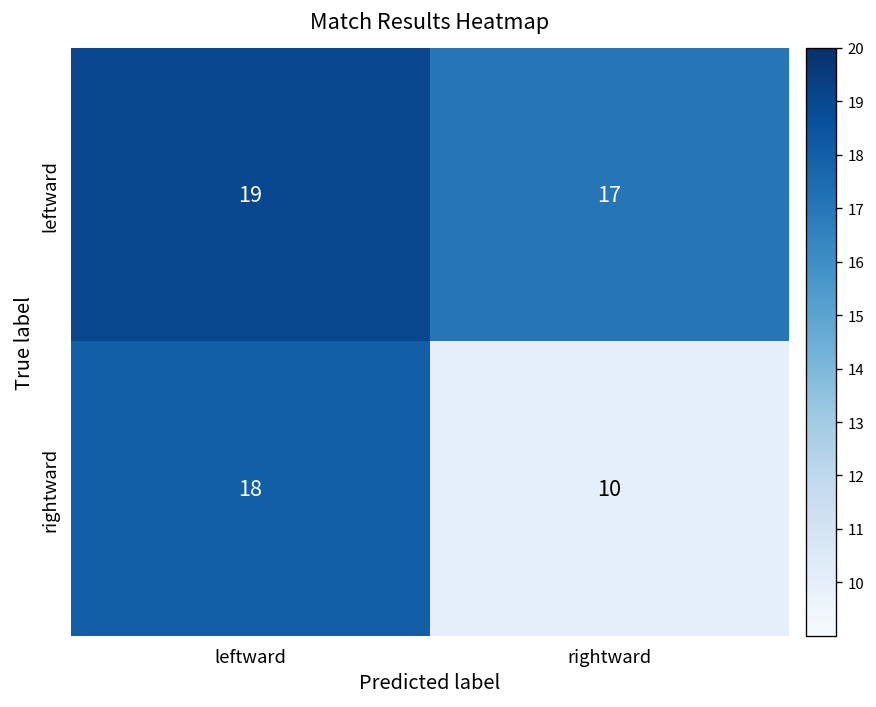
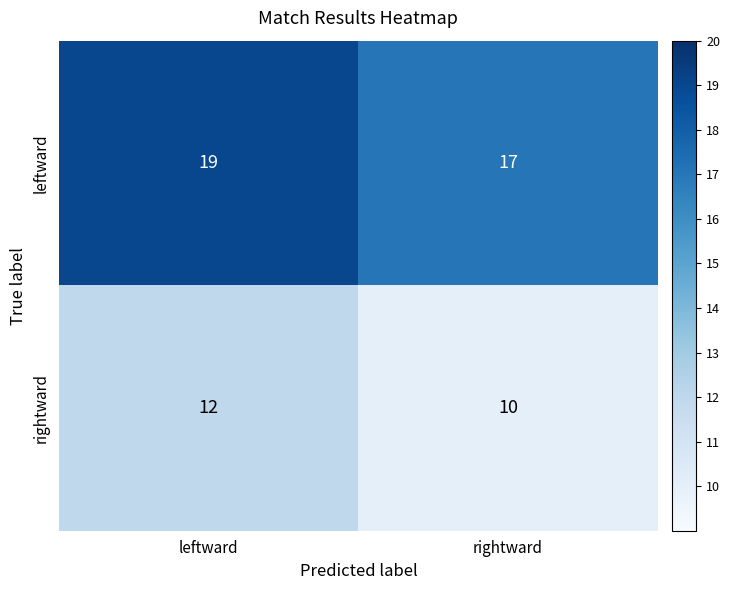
  {
    "leftward": {
      "leftward": 19,
      "rightward": 17
    },
    "rightward": {
-     "leftward": 18,
+     "leftward": 12,
      "rightward": 10
    }
  }
